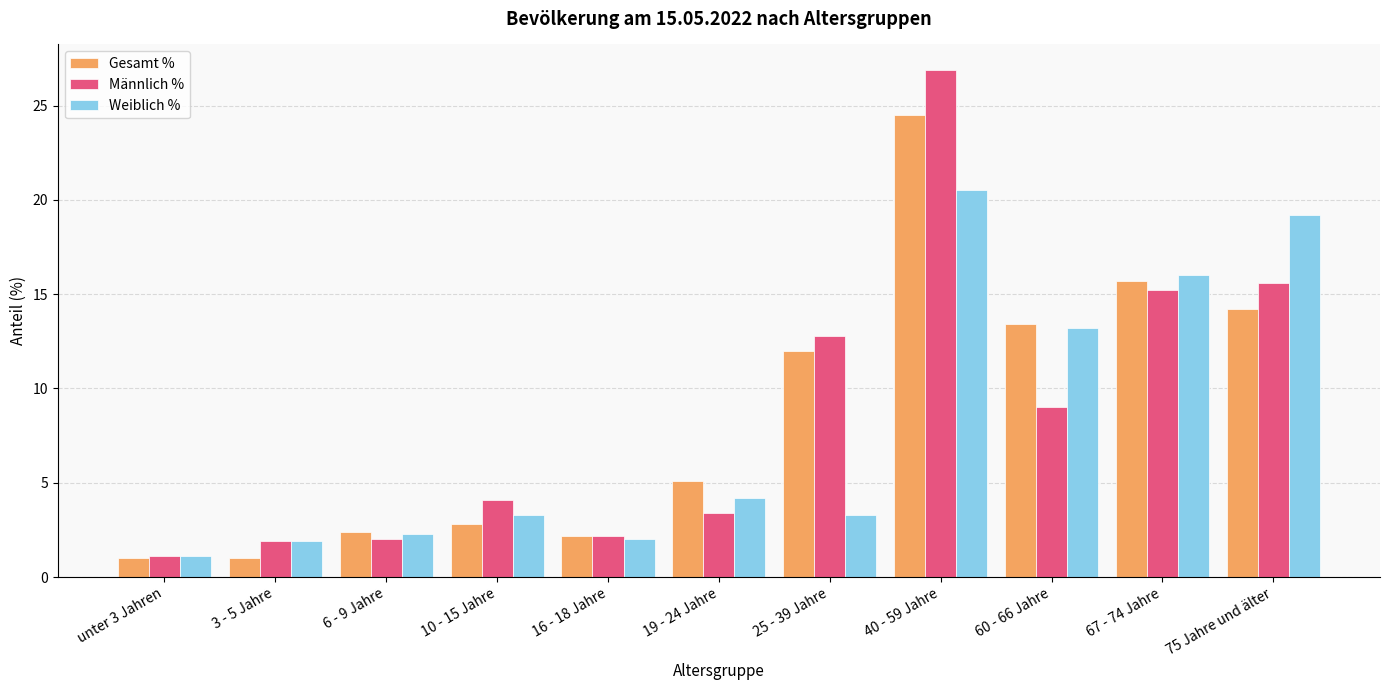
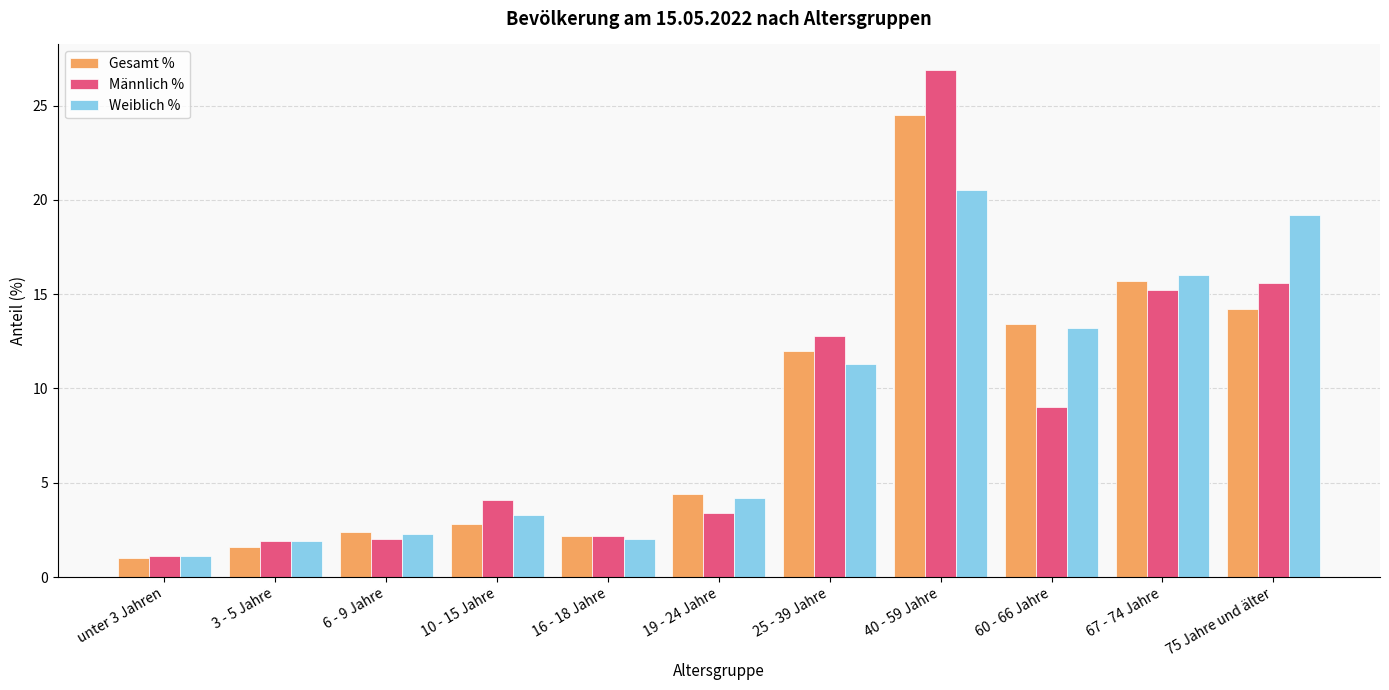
  {
    "Gesamt %": {
      "unter 3 Jahren": 1.0,
-     "3 - 5 Jahre": 1.0,
+     "3 - 5 Jahre": 1.6,
      "6 - 9 Jahre": 2.4,
      "10 - 15 Jahre": 2.8,
      "16 - 18 Jahre": 2.2,
-     "19 - 24 Jahre": 5.1,
+     "19 - 24 Jahre": 4.4,
      "25 - 39 Jahre": 12.0,
      "40 - 59 Jahre": 24.5,
      "60 - 66 Jahre": 13.4,
      "67 - 74 Jahre": 15.7,
      "75 Jahre und älter": 14.2
    },
    "Männlich %": {
      "unter 3 Jahren": 1.1,
      "3 - 5 Jahre": 1.9,
      "6 - 9 Jahre": 2.0,
      "10 - 15 Jahre": 4.1,
      "16 - 18 Jahre": 2.2,
      "19 - 24 Jahre": 3.4,
      "25 - 39 Jahre": 12.8,
      "40 - 59 Jahre": 26.9,
      "60 - 66 Jahre": 9.0,
      "67 - 74 Jahre": 15.2,
      "75 Jahre und älter": 15.6
    },
    "Weiblich %": {
      "unter 3 Jahren": 1.1,
      "3 - 5 Jahre": 1.9,
      "6 - 9 Jahre": 2.3,
      "10 - 15 Jahre": 3.3,
      "16 - 18 Jahre": 2.0,
      "19 - 24 Jahre": 4.2,
-     "25 - 39 Jahre": 3.3,
+     "25 - 39 Jahre": 11.3,
      "40 - 59 Jahre": 20.5,
      "60 - 66 Jahre": 13.2,
      "67 - 74 Jahre": 16.0,
      "75 Jahre und älter": 19.2
    }
  }
